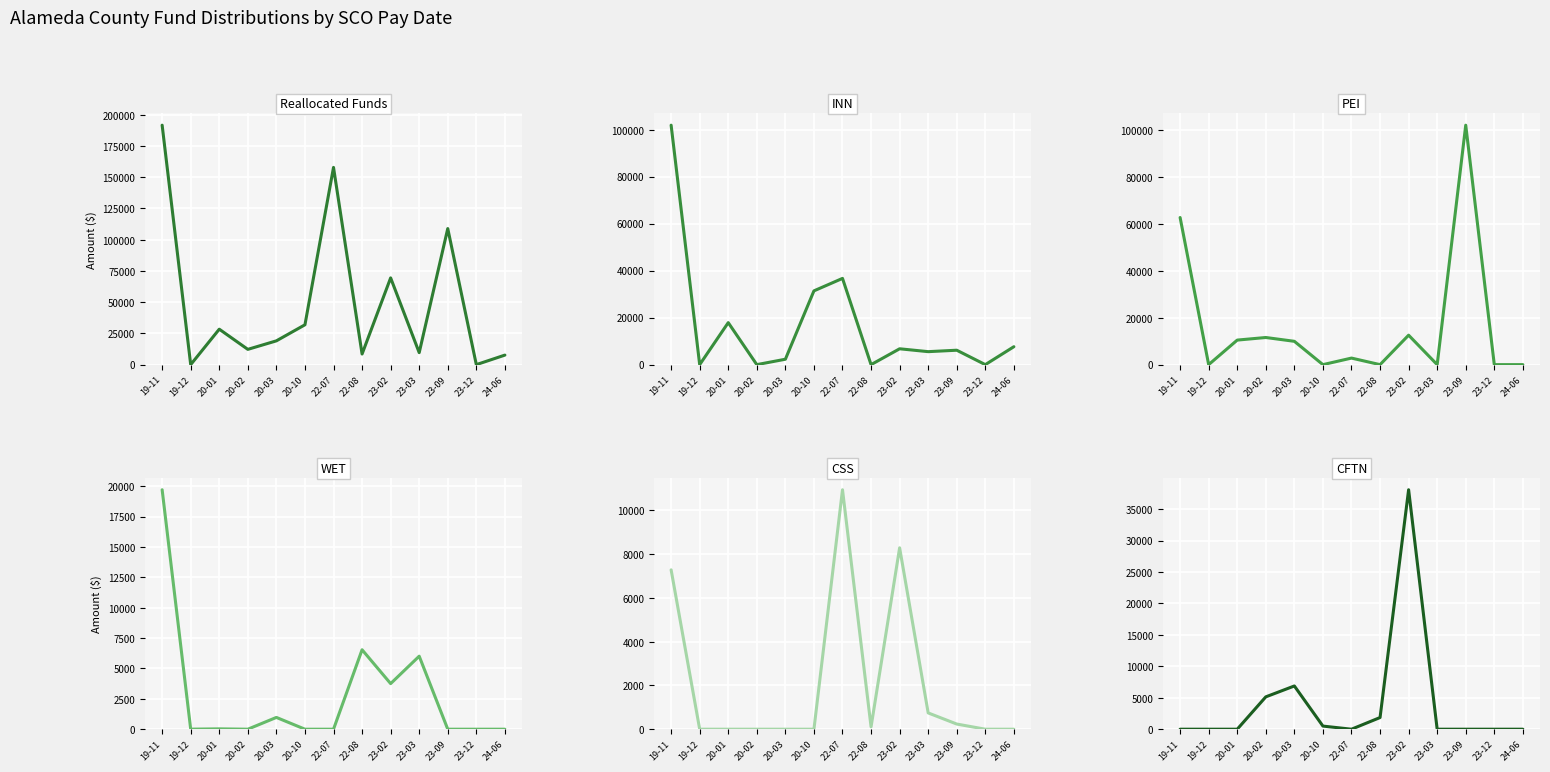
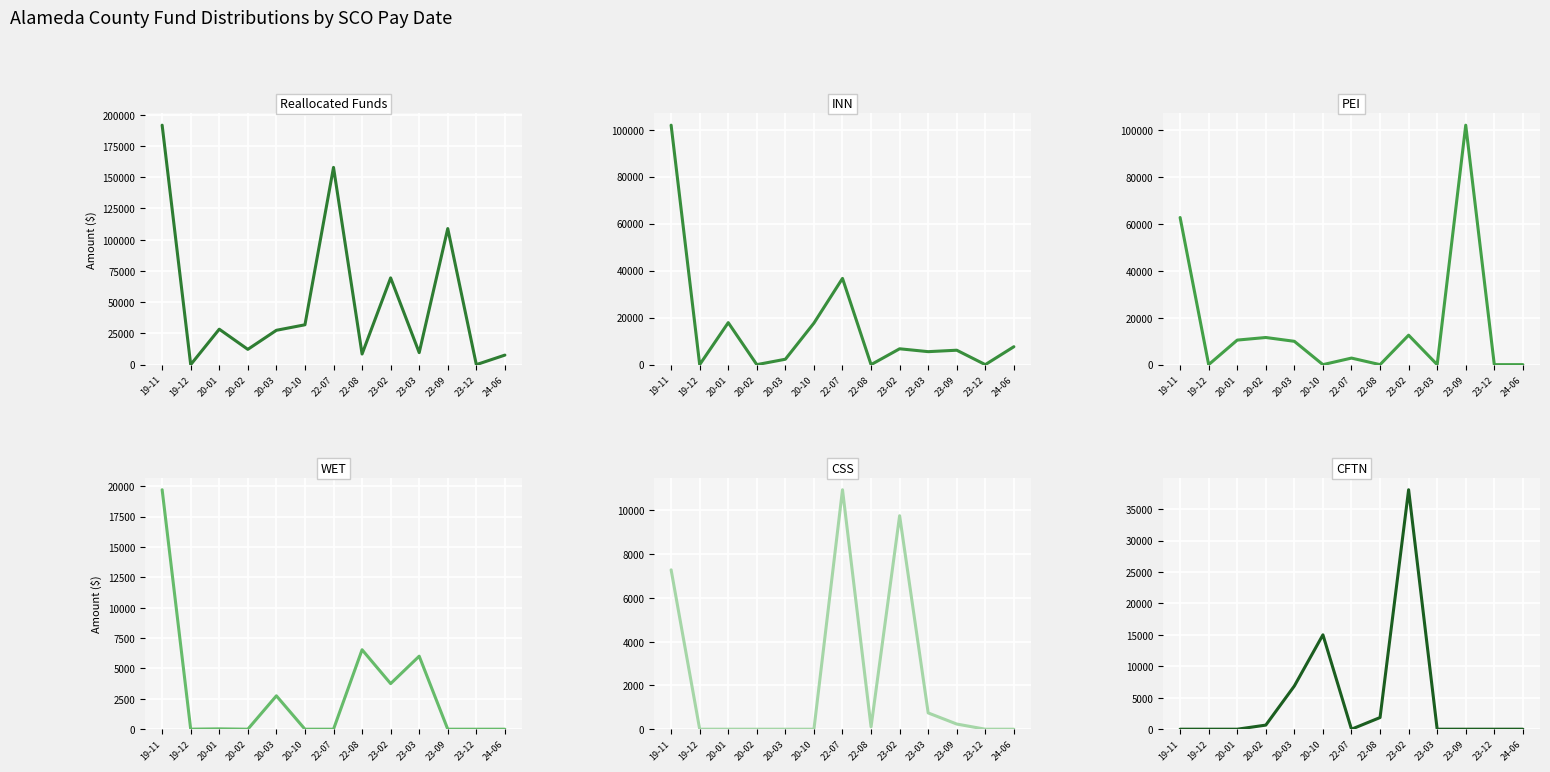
  {
    "Reallocated Funds": {
      "19-11": 192000,
      "19-12": 0,
      "20-01": 28000,
      "20-02": 12000,
-     "20-03": 19000,
+     "20-03": 27000,
      "20-10": 32000,
      "22-07": 158000,
      "22-08": 9000,
      "23-02": 69000,
      "23-03": 10000,
      "23-09": 109000,
      "23-12": 0,
      "24-06": 8000
    },
    "INN": {
      "19-11": 102000,
      "19-12": 0,
      "20-01": 18000,
      "20-02": 0,
      "20-03": 2000,
-     "20-10": 31000,
+     "20-10": 18000,
      "22-07": 37000,
      "22-08": 0,
      "23-02": 7000,
      "23-03": 6000,
      "23-09": 6000,
      "23-12": 0,
      "24-06": 8000
    },
    "PEI": {
      "19-11": 63000,
      "19-12": 0,
      "20-01": 10000,
      "20-02": 12000,
      "20-03": 10000,
      "20-10": 0,
      "22-07": 3000,
      "22-08": 0,
      "23-02": 13000,
      "23-03": 0,
      "23-09": 102000,
      "23-12": 0,
      "24-06": 0
    },
    "WET": {
      "19-11": 19700,
      "19-12": 0,
      "20-01": 0,
      "20-02": 0,
-     "20-03": 1000,
+     "20-03": 2700,
      "20-10": 0,
      "22-07": 0,
      "22-08": 6500,
      "23-02": 3800,
      "23-03": 6000,
      "23-09": 0,
      "23-12": 0,
      "24-06": 0
    },
    "CSS": {
      "19-11": 7300,
      "19-12": 0,
      "20-01": 0,
      "20-02": 0,
      "20-03": 0,
      "20-10": 0,
      "22-07": 10900,
      "22-08": 100,
-     "23-02": 8300,
+     "23-02": 9800,
      "23-03": 700,
      "23-09": 200,
      "23-12": 0,
      "24-06": 0
    },
    "CFTN": {
      "19-11": 0,
      "19-12": 0,
      "20-01": 0,
-     "20-02": 5000,
+     "20-02": 1000,
      "20-03": 7000,
-     "20-10": 0,
+     "20-10": 15000,
      "22-07": 0,
      "22-08": 2000,
      "23-02": 38000,
      "23-03": 0,
      "23-09": 0,
      "23-12": 0,
      "24-06": 0
    }
  }
